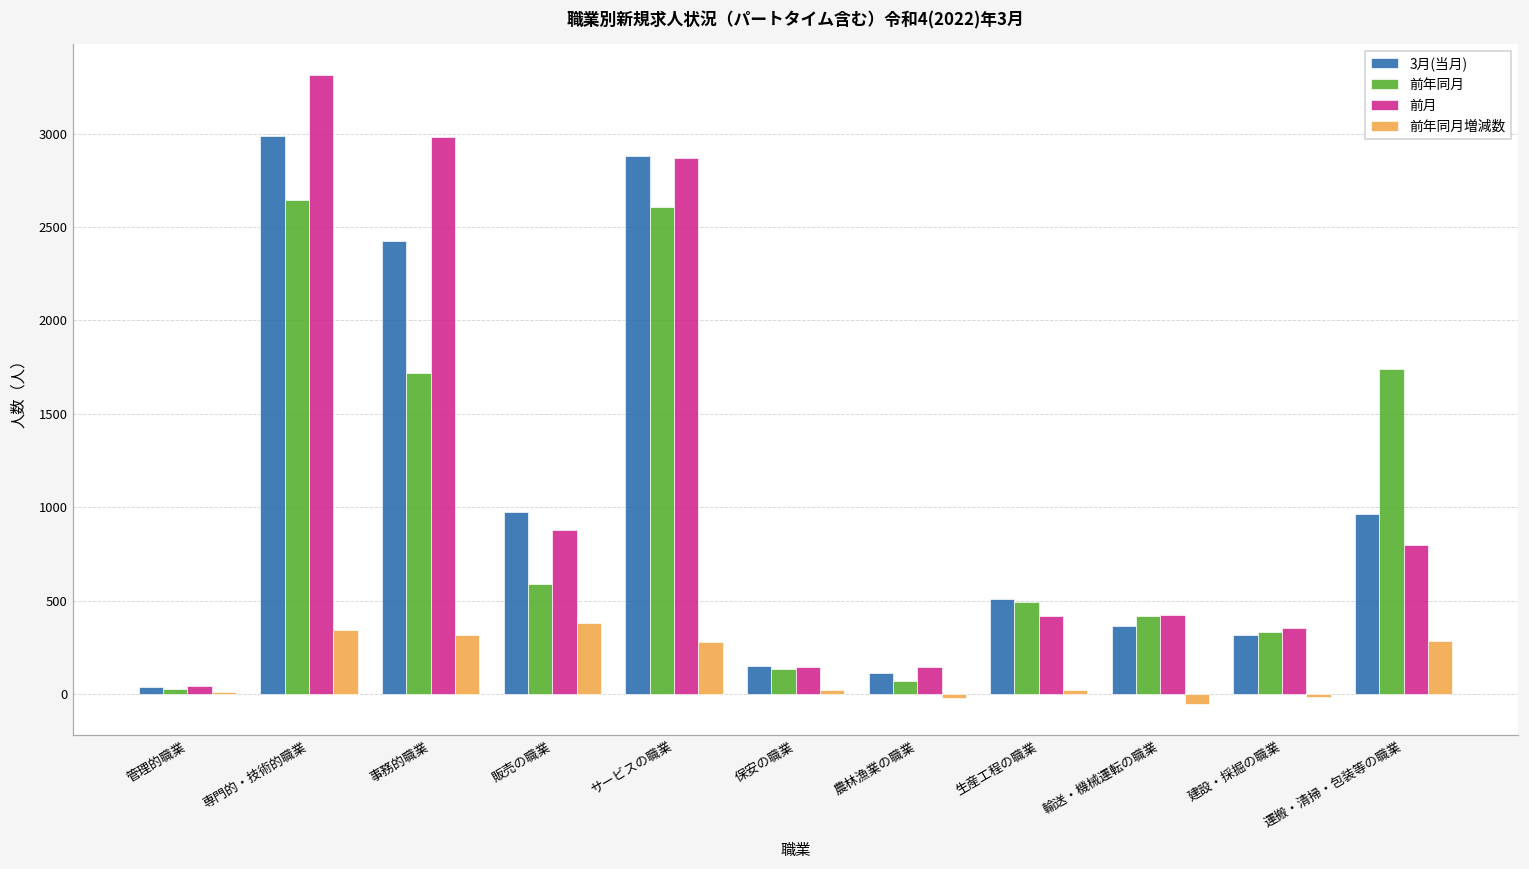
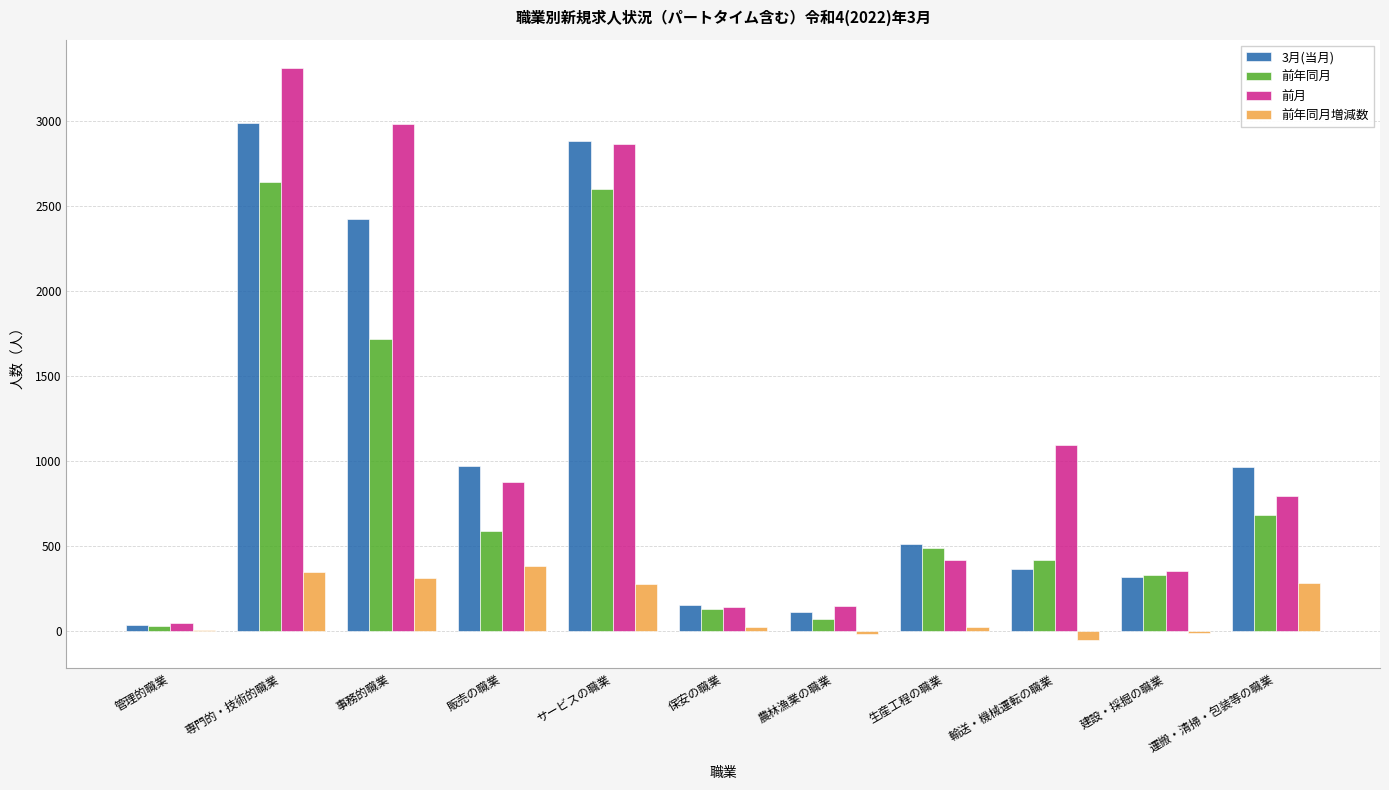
  {
    "3月(当月)": {
      "管理的職業": 40,
      "専門的・技術的職業": 2990,
      "事務的職業": 2430,
      "販売の職業": 970,
      "サービスの職業": 2880,
      "保安の職業": 150,
      "農林漁業の職業": 110,
      "生産工程の職業": 510,
      "輸送・機械運転の職業": 370,
      "建設・採掘の職業": 320,
      "運搬・清掃・包装等の職業": 970
    },
    "前年同月": {
      "管理的職業": 30,
      "専門的・技術的職業": 2640,
      "事務的職業": 1720,
      "販売の職業": 590,
      "サービスの職業": 2610,
      "保安の職業": 130,
      "農林漁業の職業": 70,
      "生産工程の職業": 490,
      "輸送・機械運転の職業": 420,
      "建設・採掘の職業": 330,
-     "運搬・清掃・包装等の職業": 1740
+     "運搬・清掃・包装等の職業": 680
    },
    "前月": {
      "管理的職業": 50,
      "専門的・技術的職業": 3310,
      "事務的職業": 2980,
      "販売の職業": 880,
      "サービスの職業": 2870,
      "保安の職業": 140,
      "農林漁業の職業": 150,
      "生産工程の職業": 420,
-     "輸送・機械運転の職業": 420,
+     "輸送・機械運転の職業": 1100,
      "建設・採掘の職業": 360,
      "運搬・清掃・包装等の職業": 800
    },
    "前年同月増減数": {
      "専門的・技術的職業": 350,
      "事務的職業": 310,
      "販売の職業": 380,
      "サービスの職業": 280,
      "保安の職業": 20,
      "農林漁業の職業": -20,
      "生産工程の職業": 20,
      "輸送・機械運転の職業": -50,
      "運搬・清掃・包装等の職業": 280
    }
  }
